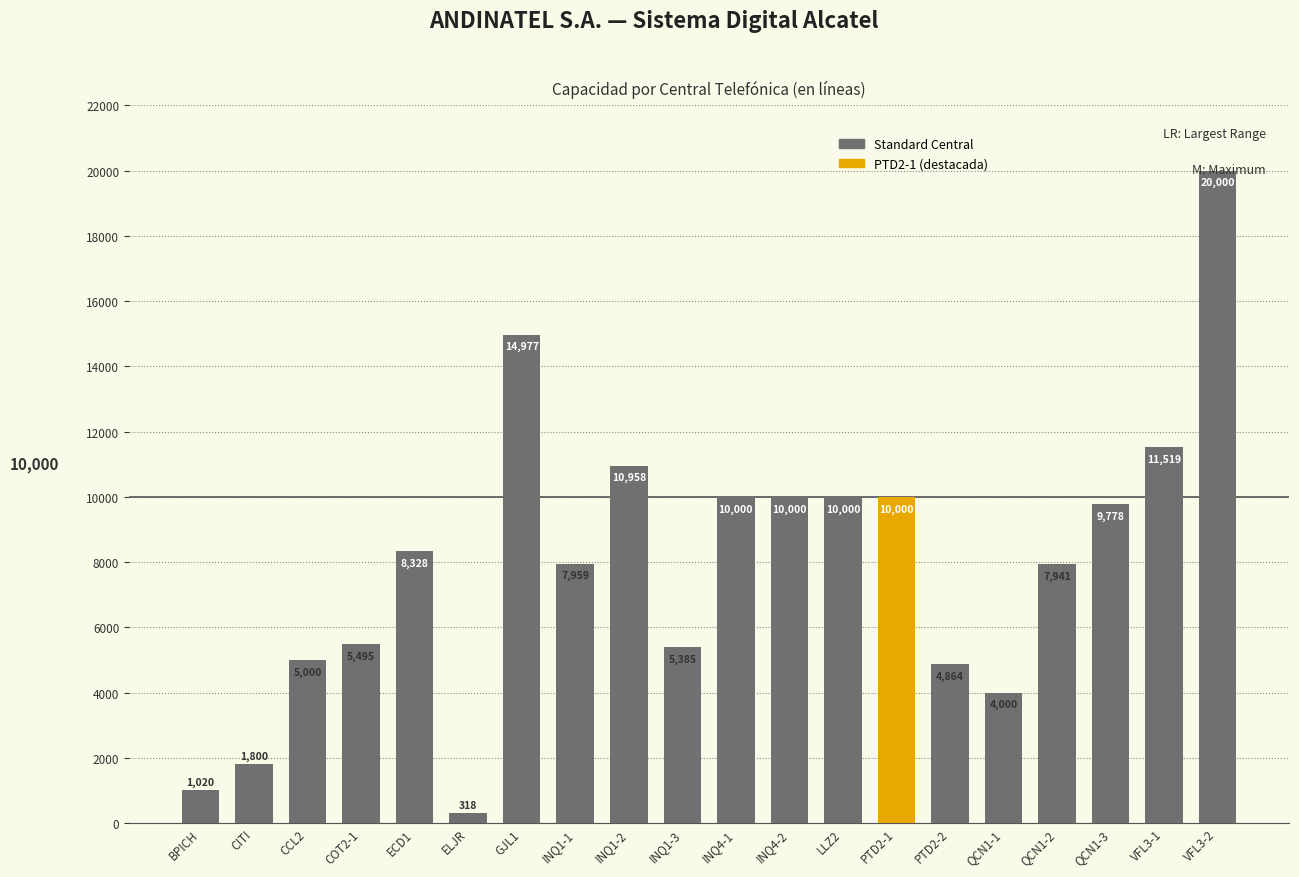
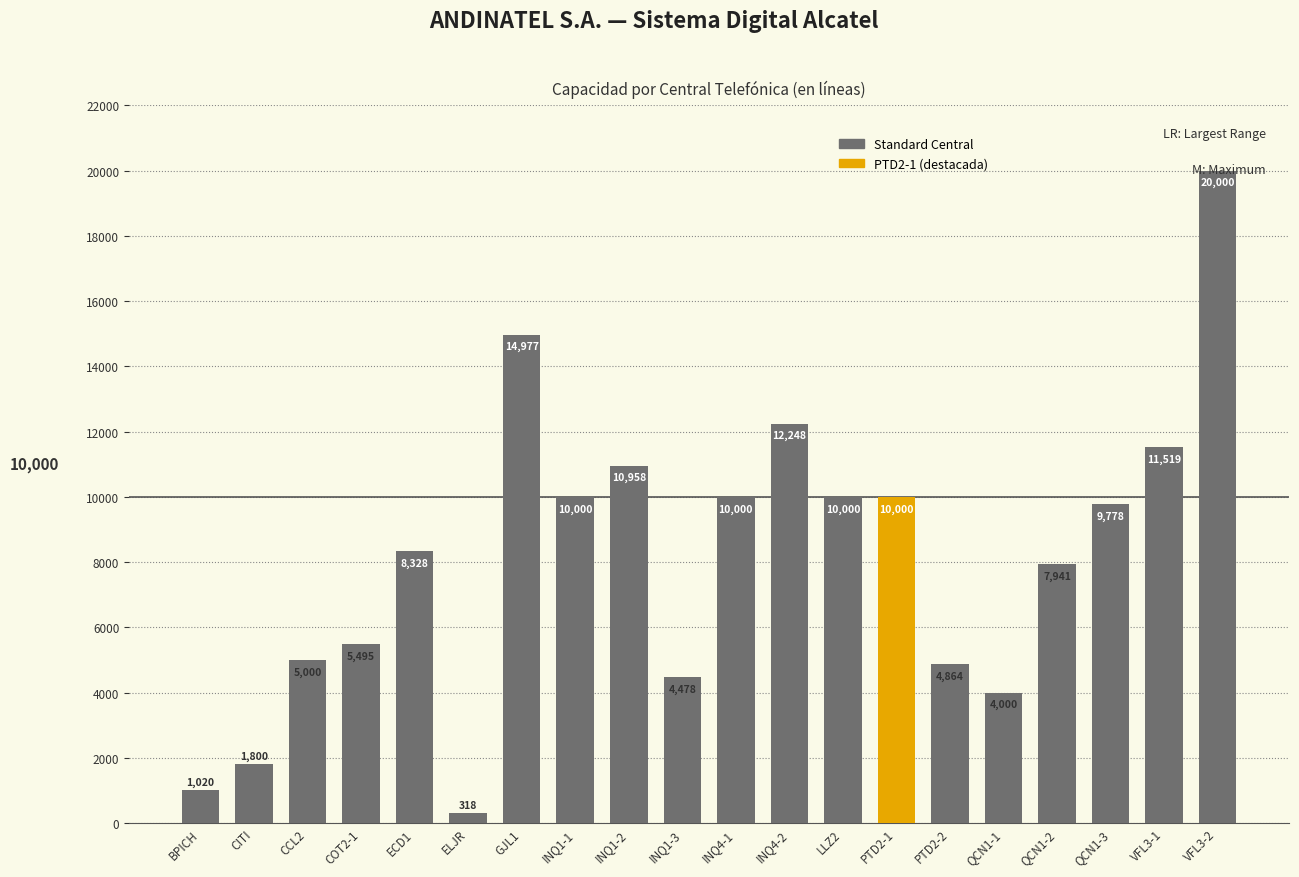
  {
    "BPICH": "1,020",
    "CITI": "1,800",
    "CCL2": "5,000",
    "COT2-1": "5,495",
    "ECD1": "8,328",
    "ELJR": "318",
    "GJL1": "14,977",
-   "INQ1-1": "7,959",
+   "INQ1-1": "10,000",
    "INQ1-2": "10,958",
-   "INQ1-3": "5,385",
+   "INQ1-3": "4,478",
    "INQ4-1": "10,000",
-   "INQ4-2": "10,000",
+   "INQ4-2": "12,248",
    "LLZ2": "10,000",
    "PTD2-1": "10,000",
    "PTD2-2": "4,864",
    "QCN1-1": "4,000",
    "QCN1-2": "7,941",
    "QCN1-3": "9,778",
    "VFL3-1": "11,519",
    "VFL3-2": "20,000"
  }
